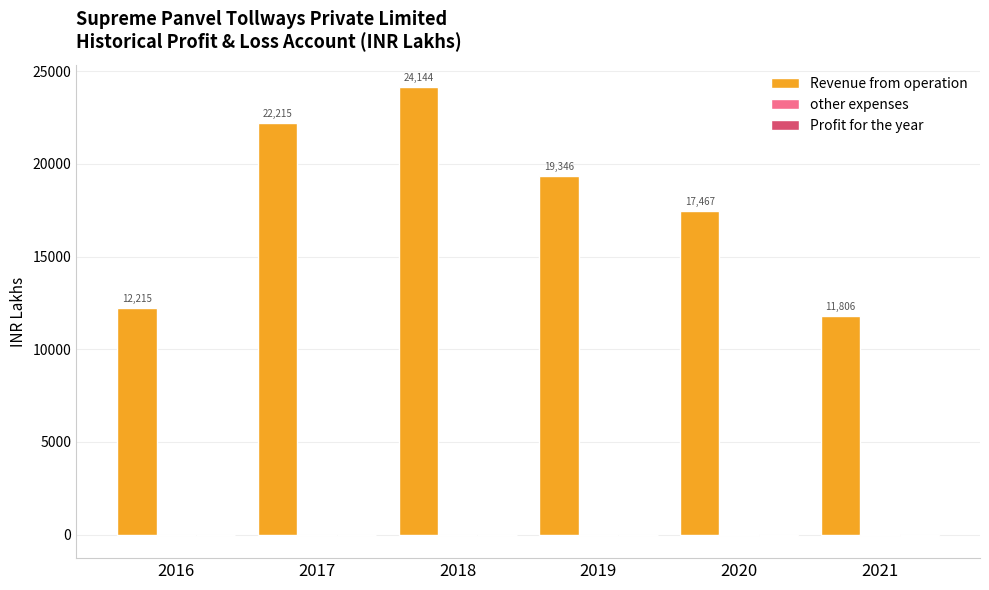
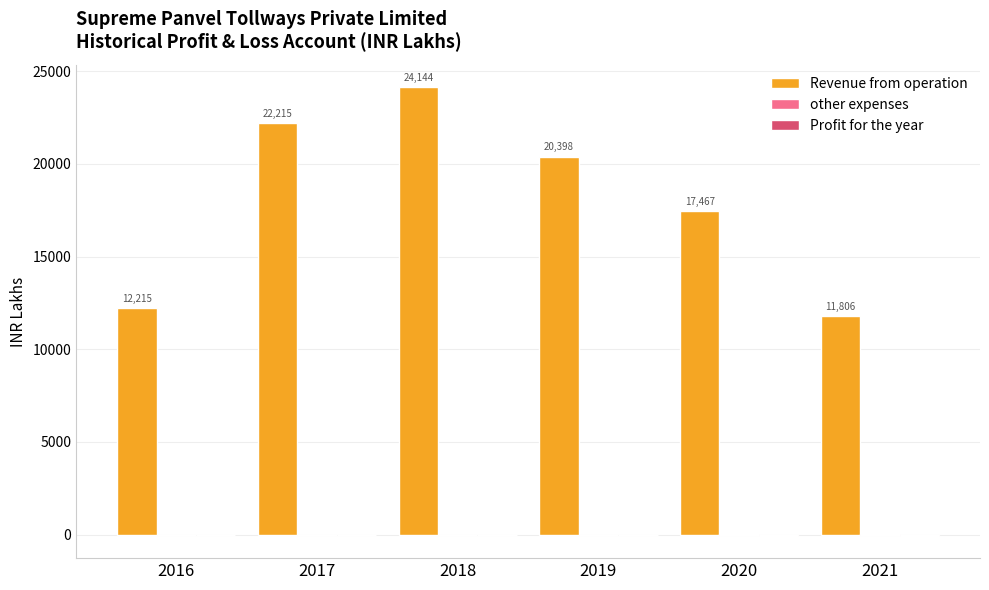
  {
    "Revenue from operation": {
      "2016": "12,215",
      "2017": "22,215",
      "2018": "24,144",
-     "2019": "19,346",
+     "2019": "20,398",
      "2020": "17,467",
      "2021": "11,806"
    }
  }
